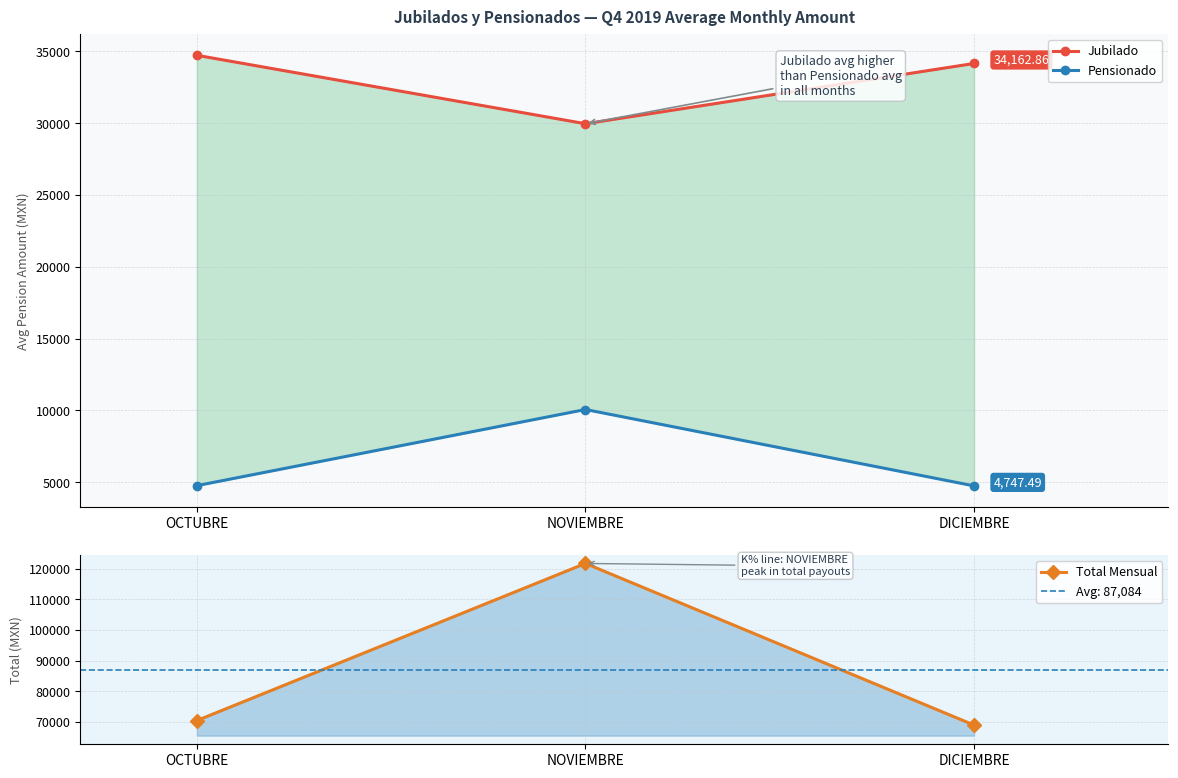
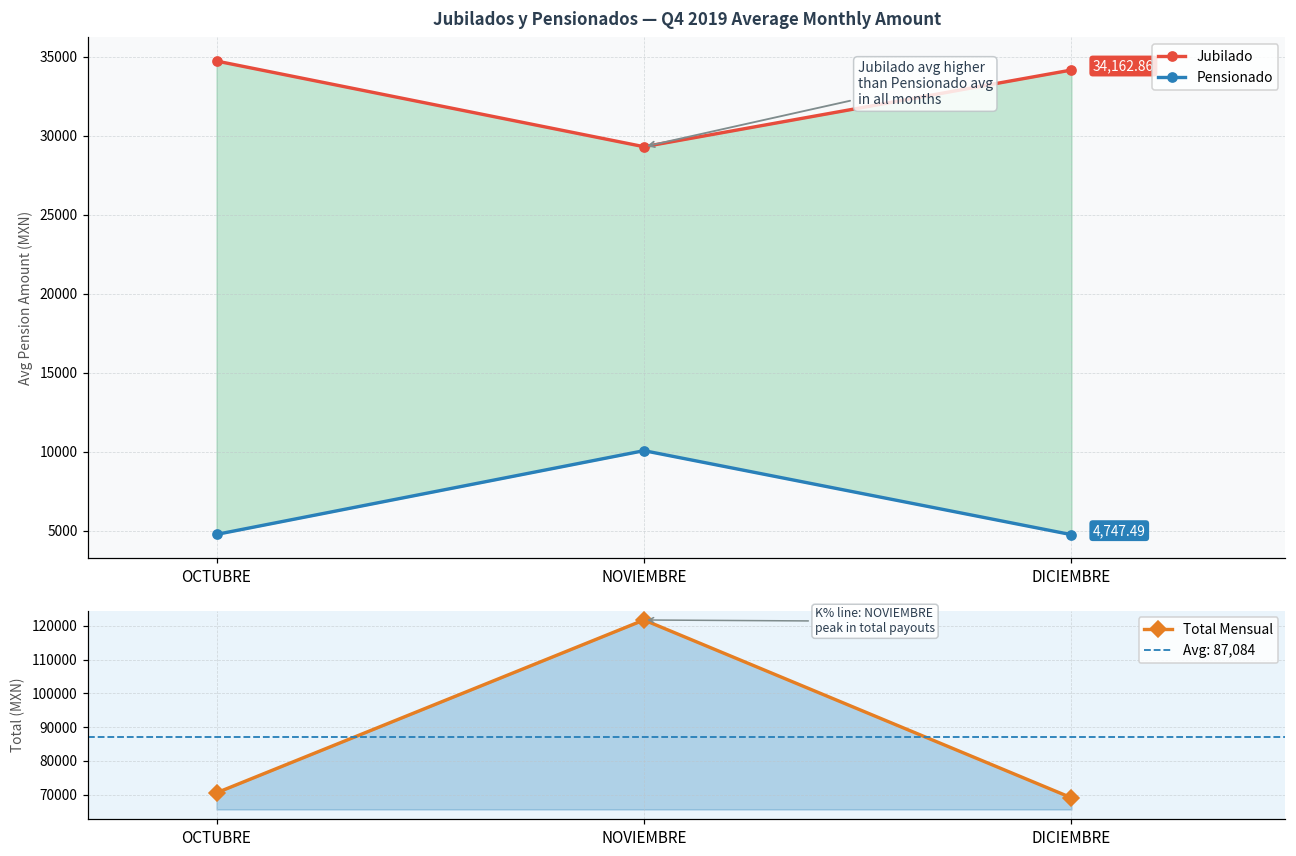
  {
    "Jubilados y Pensionados — Q4 2019 Average Monthly Amount": {
      "Jubilado": {
        "OCTUBRE": 34700,
-       "NOVIEMBRE": 30000
+       "NOVIEMBRE": 29300
      },
      "Pensionado": {
        "OCTUBRE": 4800,
        "NOVIEMBRE": 10100
      }
    }
  }
